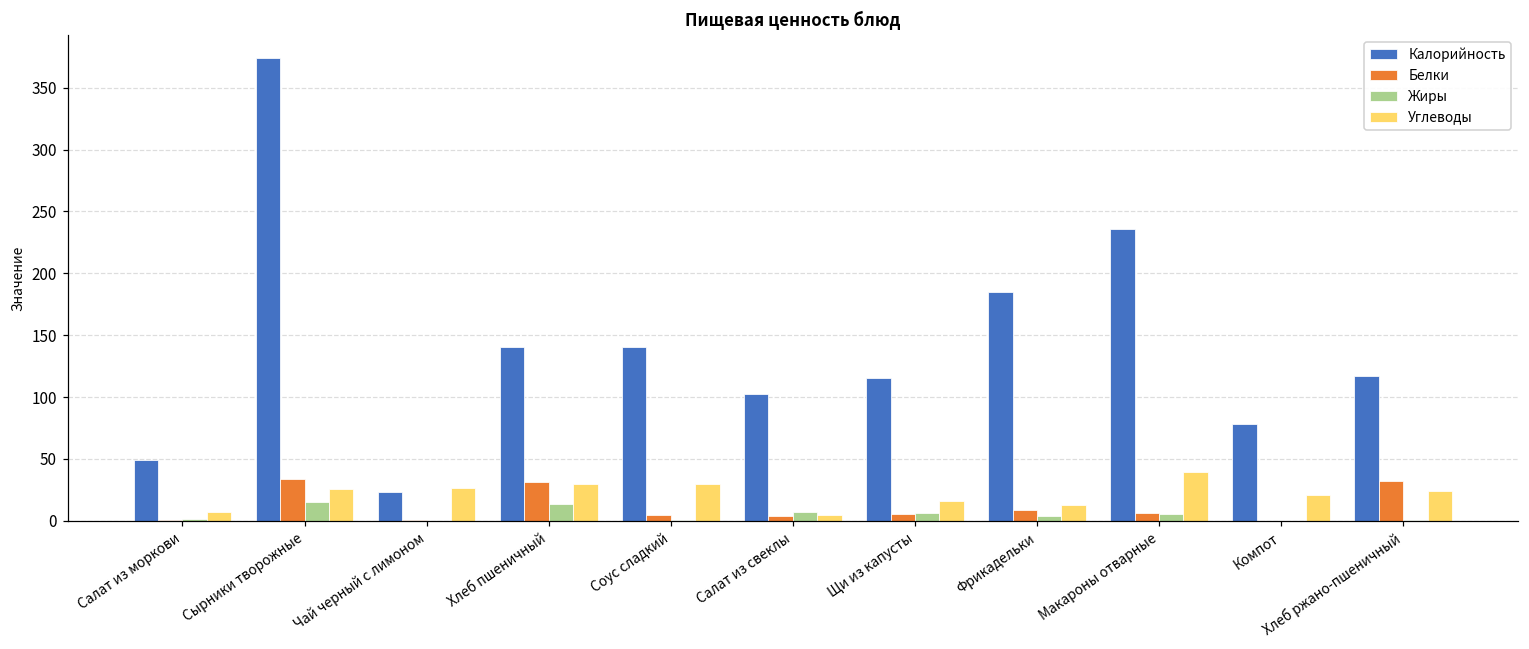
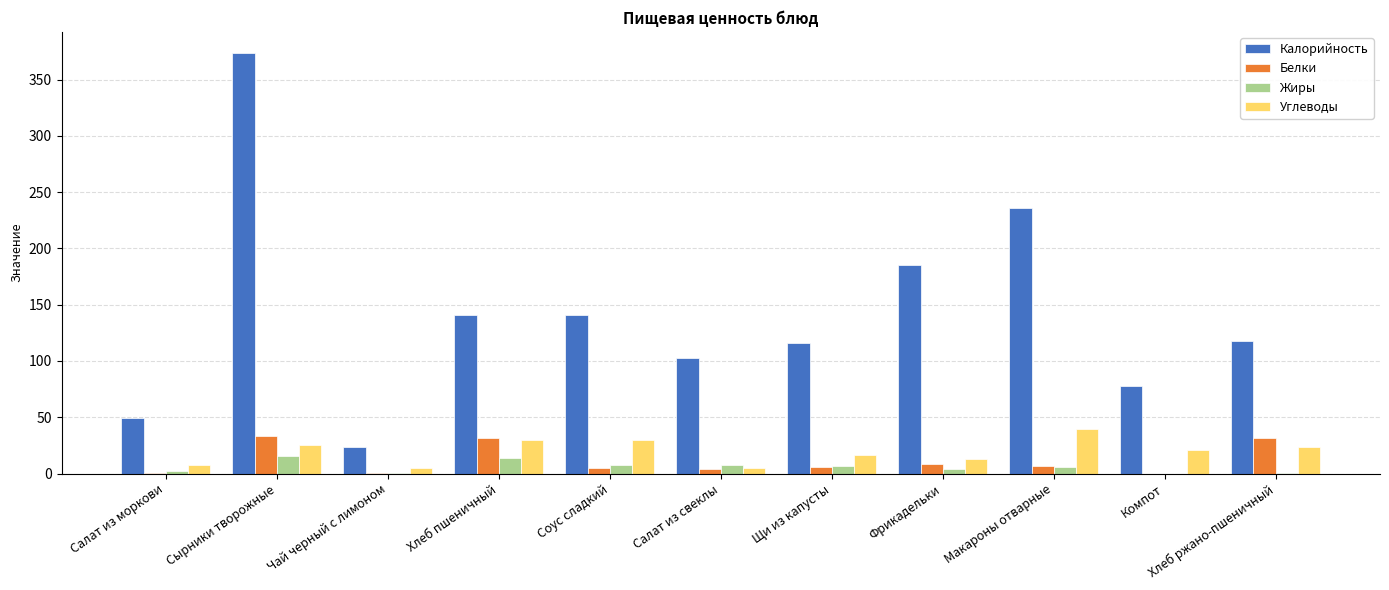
  {
    "Калорийность": {
      "Салат из моркови": 49,
      "Сырники творожные": 374,
      "Чай черный с лимоном": 24,
      "Хлеб пшеничный": 141,
      "Соус сладкий": 141,
      "Салат из свеклы": 103,
      "Щи из капусты": 116,
      "Фрикадельки": 185,
      "Макароны отварные": 236,
      "Компот": 78,
      "Хлеб ржано-пшеничный": 117
    },
    "Белки": {
      "Сырники творожные": 34,
      "Хлеб пшеничный": 32,
      "Соус сладкий": 5,
      "Салат из свеклы": 4,
      "Щи из капусты": 6,
      "Фрикадельки": 9,
      "Макароны отварные": 6,
      "Компот": 0,
      "Хлеб ржано-пшеничный": 32
    },
    "Жиры": {
      "Сырники творожные": 15,
      "Хлеб пшеничный": 14,
-     "Соус сладкий": 1,
+     "Соус сладкий": 8,
      "Салат из свеклы": 8,
      "Щи из капусты": 7,
      "Фрикадельки": 4,
      "Макароны отварные": 6,
      "Компот": 0
    },
    "Углеводы": {
      "Салат из моркови": 7,
      "Сырники творожные": 26,
-     "Чай черный с лимоном": 27,
+     "Чай черный с лимоном": 5,
      "Хлеб пшеничный": 30,
      "Соус сладкий": 30,
      "Салат из свеклы": 5,
      "Щи из капусты": 16,
      "Фрикадельки": 13,
      "Макароны отварные": 39,
      "Компот": 21,
      "Хлеб ржано-пшеничный": 24
    }
  }
